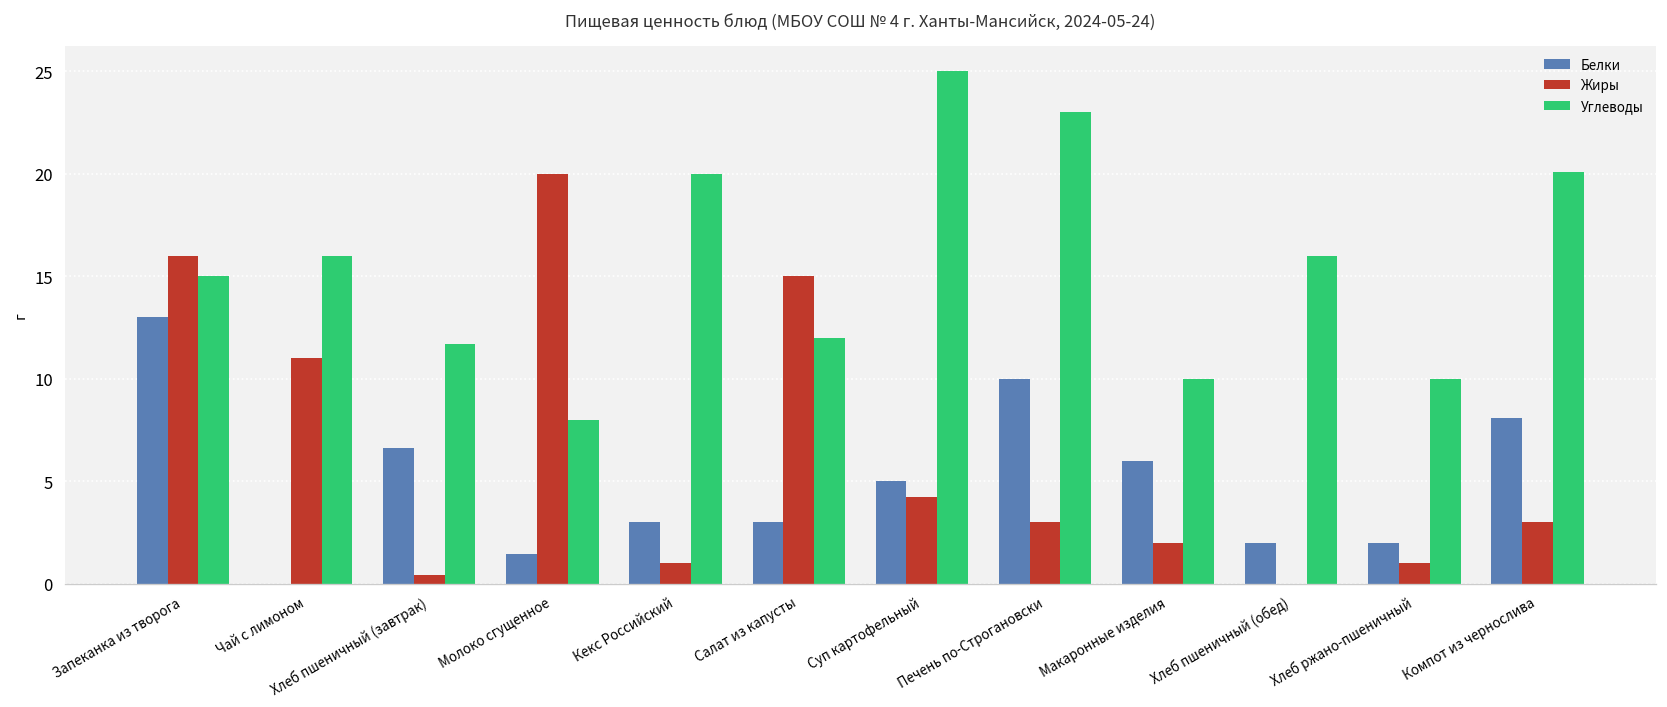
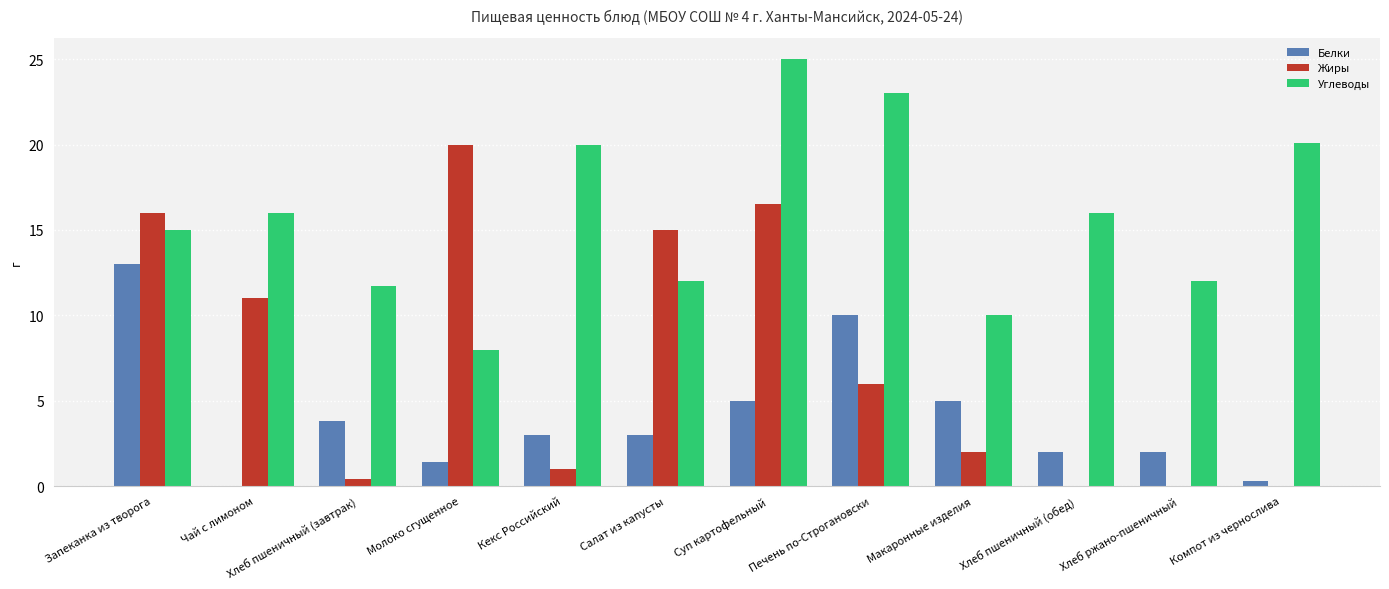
  {
    "Белки": {
      "Запеканка из творога": 13.0,
      "Чай с лимоном": 0.0,
-     "Хлеб пшеничный (завтрак)": 6.6,
+     "Хлеб пшеничный (завтрак)": 3.8,
      "Молоко сгущенное": 1.4,
      "Кекс Российский": 3.0,
      "Салат из капусты": 3.0,
      "Суп картофельный": 5.0,
      "Печень по-Строгановски": 10.0,
-     "Макаронные изделия": 6,
+     "Макаронные изделия": 5,
      "Хлеб пшеничный (обед)": 2.0,
      "Хлеб ржано-пшеничный": 2.0,
-     "Компот из чернослива": 8.1
+     "Компот из чернослива": 0.3
    },
    "Жиры": {
      "Запеканка из творога": 16.0,
      "Чай с лимоном": 11.0,
      "Хлеб пшеничный (завтрак)": 0.4,
      "Молоко сгущенное": 20.0,
      "Кекс Российский": 1.0,
      "Салат из капусты": 15.0,
-     "Суп картофельный": 4.2,
-     "Печень по-Строгановски": 3,
+     "Суп картофельный": 16.5,
+     "Печень по-Строгановски": 6,
      "Макаронные изделия": 2.0,
      "Хлеб пшеничный (обед)": 0.0,
-     "Хлеб ржано-пшеничный": 1,
-     "Компот из чернослива": 3
+     "Хлеб ржано-пшеничный": 0,
+     "Компот из чернослива": 0
    },
    "Углеводы": {
      "Запеканка из творога": 15,
      "Чай с лимоном": 16,
      "Хлеб пшеничный (завтрак)": 11.7,
      "Молоко сгущенное": 8,
      "Кекс Российский": 20,
      "Салат из капусты": 12,
      "Суп картофельный": 25,
      "Печень по-Строгановски": 23,
      "Макаронные изделия": 10,
      "Хлеб пшеничный (обед)": 16,
-     "Хлеб ржано-пшеничный": 10,
+     "Хлеб ржано-пшеничный": 12,
      "Компот из чернослива": 20
    }
  }
